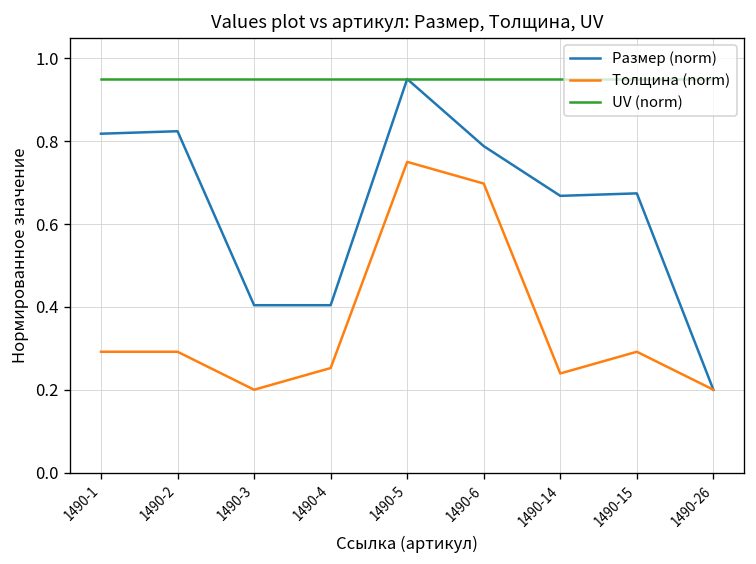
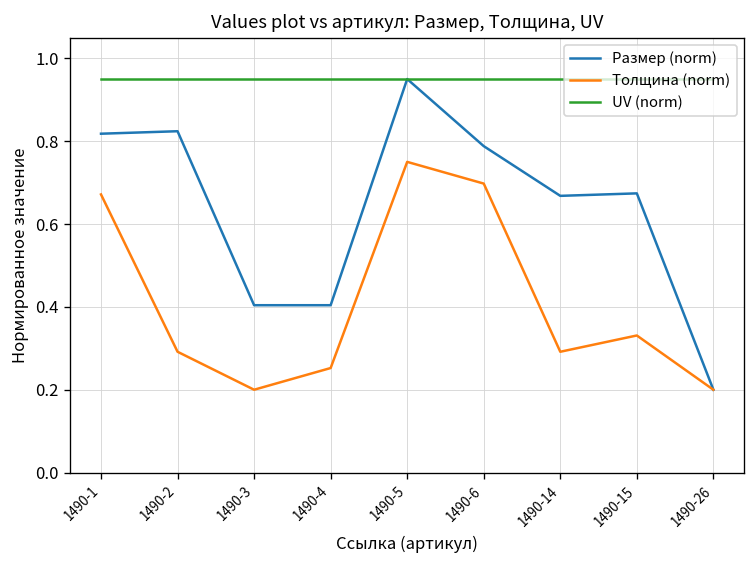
  {
    "Размер (norm)": {
      "1490-1": 0.82,
      "1490-2": 0.82,
      "1490-3": 0.40,
      "1490-4": 0.40,
      "1490-6": 0.79,
      "1490-14": 0.67,
      "1490-15": 0.67
    },
    "Толщина (norm)": {
-     "1490-1": 0.29,
+     "1490-1": 0.67,
      "1490-2": 0.29,
      "1490-3": 0.20,
      "1490-4": 0.25,
      "1490-5": 0.75,
      "1490-6": 0.70,
-     "1490-14": 0.24,
-     "1490-15": 0.29
+     "1490-14": 0.29,
+     "1490-15": 0.33
    },
    "UV (norm)": {
      "1490-1": 0.95,
      "1490-2": 0.95,
      "1490-3": 0.95,
      "1490-4": 0.95,
      "1490-6": 0.95,
      "1490-14": 0.95
    }
  }
